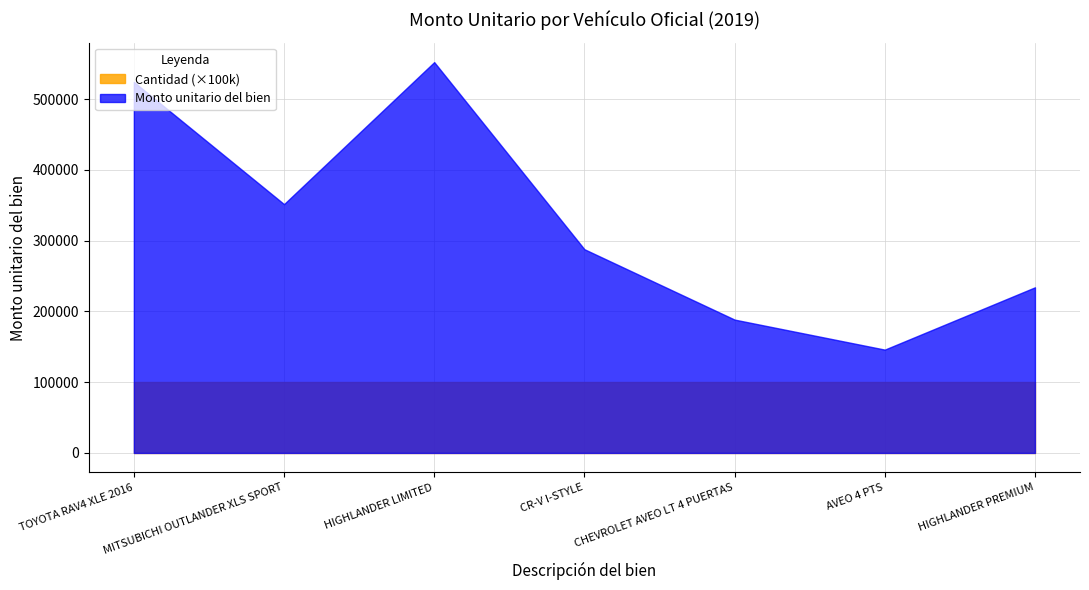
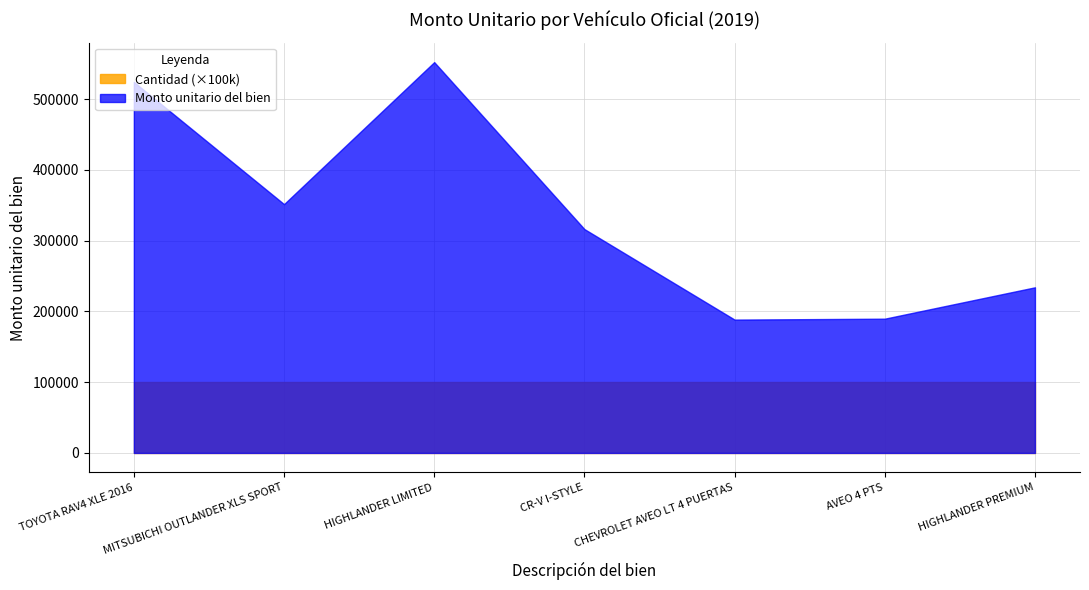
  {
    "Cantidad (×100k)": {
      "TOYOTA RAV4 XLE 2016": 100000,
      "MITSUBICHI OUTLANDER XLS SPORT": 100000,
      "HIGHLANDER LIMITED": 100000,
      "CR-V I-STYLE": 100000,
      "CHEVROLET AVEO LT 4 PUERTAS": 100000,
      "AVEO 4 PTS": 100000,
      "HIGHLANDER PREMIUM": 100000
    },
    "Monto unitario del bien": {
      "MITSUBICHI OUTLANDER XLS SPORT": 350000,
      "HIGHLANDER LIMITED": 550000,
-     "CR-V I-STYLE": 290000,
+     "CR-V I-STYLE": 320000,
      "CHEVROLET AVEO LT 4 PUERTAS": 190000,
-     "AVEO 4 PTS": 150000,
+     "AVEO 4 PTS": 190000,
      "HIGHLANDER PREMIUM": 230000
    }
  }
